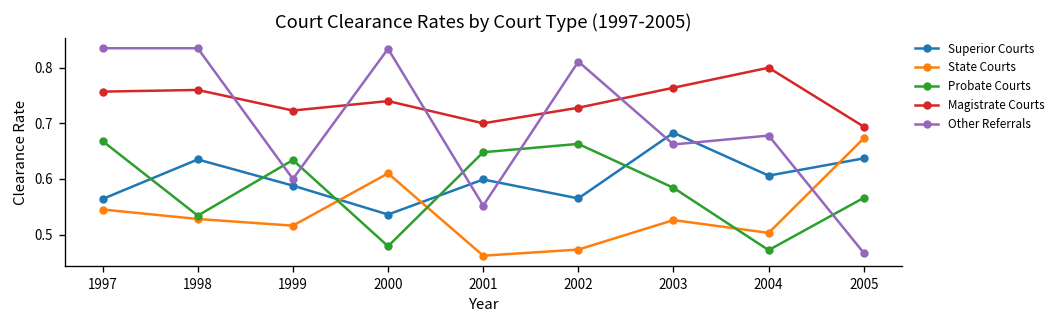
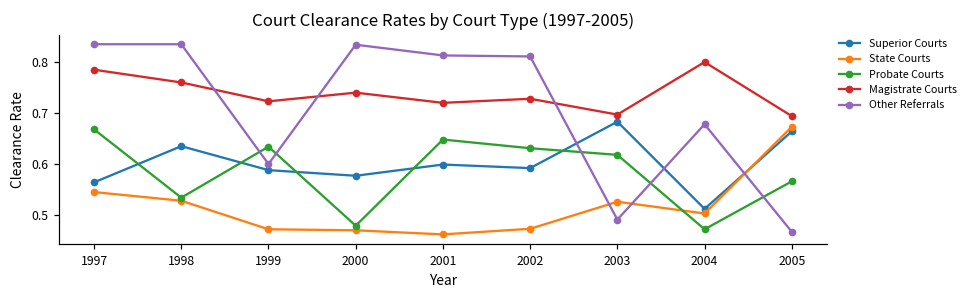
  {
    "Superior Courts": {
      "1997": 0.56,
      "1998": 0.64,
      "1999": 0.59,
-     "2000": 0.54,
+     "2000": 0.58,
      "2001": 0.60,
-     "2002": 0.57,
+     "2002": 0.59,
      "2003": 0.68,
-     "2004": 0.61,
-     "2005": 0.64
+     "2004": 0.51,
+     "2005": 0.66
    },
    "State Courts": {
      "1997": 0.55,
      "1998": 0.53,
-     "1999": 0.52,
-     "2000": 0.61,
+     "1999": 0.47,
+     "2000": 0.47,
      "2001": 0.46,
      "2002": 0.47,
      "2003": 0.53,
      "2004": 0.50,
      "2005": 0.67
    },
    "Probate Courts": {
      "1997": 0.67,
      "1998": 0.53,
      "1999": 0.63,
      "2000": 0.48,
      "2001": 0.65,
-     "2002": 0.66,
-     "2003": 0.58,
+     "2002": 0.63,
+     "2003": 0.62,
      "2004": 0.47,
      "2005": 0.57
    },
    "Magistrate Courts": {
-     "1997": 0.76,
+     "1997": 0.79,
      "1998": 0.76,
      "1999": 0.72,
      "2000": 0.74,
-     "2001": 0.70,
+     "2001": 0.72,
      "2002": 0.73,
-     "2003": 0.76,
+     "2003": 0.70,
      "2004": 0.80,
      "2005": 0.69
    },
    "Other Referrals": {
      "1997": 0.84,
      "1998": 0.84,
      "1999": 0.60,
      "2000": 0.83,
-     "2001": 0.55,
+     "2001": 0.81,
      "2002": 0.81,
-     "2003": 0.66,
+     "2003": 0.49,
      "2004": 0.68,
      "2005": 0.47
    }
  }
